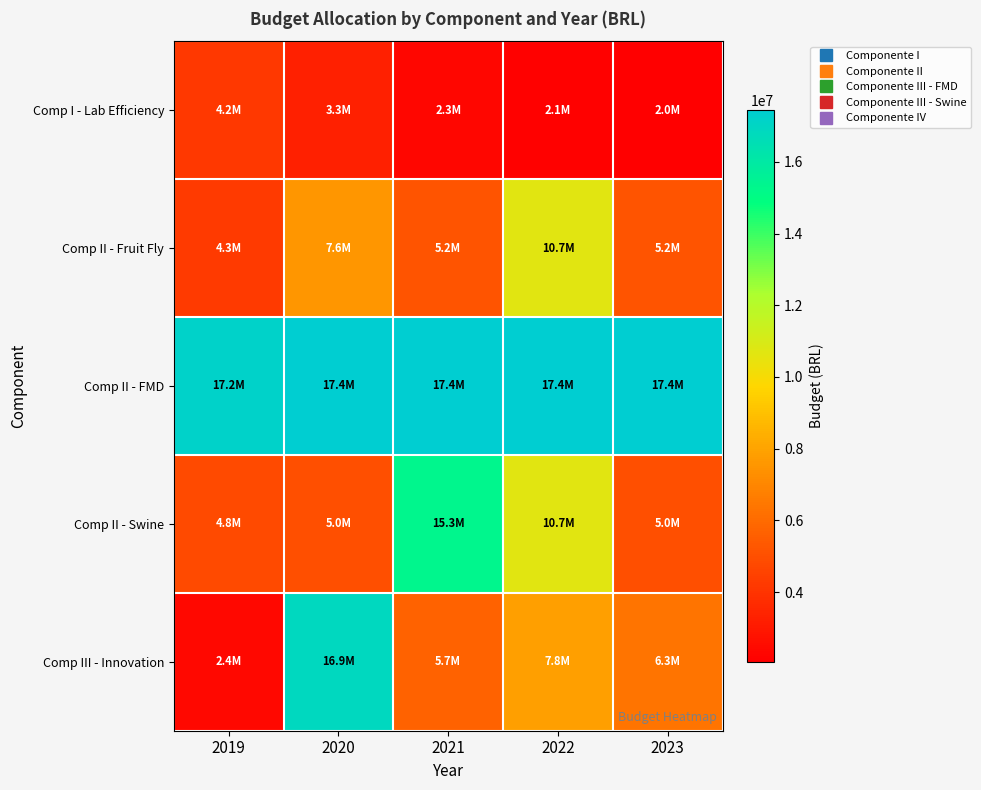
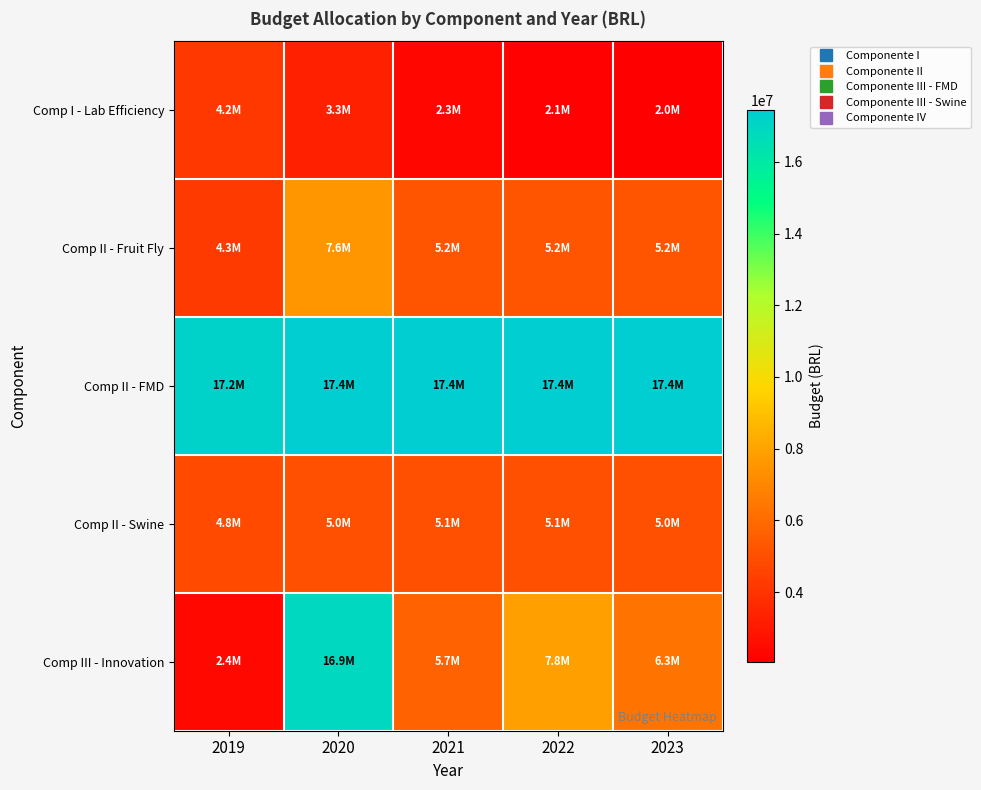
  {
    "Comp I - Lab Efficiency": {
      "2019": "4.2M",
      "2020": "3.3M",
      "2021": "2.3M",
      "2022": "2.1M",
      "2023": "2.0M"
    },
    "Comp II - Fruit Fly": {
      "2019": "4.3M",
      "2020": "7.6M",
      "2021": "5.2M",
-     "2022": "10.7M",
+     "2022": "5.2M",
      "2023": "5.2M"
    },
    "Comp II - FMD": {
      "2019": "17.2M",
      "2020": "17.4M",
      "2021": "17.4M",
      "2022": "17.4M",
      "2023": "17.4M"
    },
    "Comp II - Swine": {
      "2019": "4.8M",
      "2020": "5.0M",
-     "2021": "15.3M",
-     "2022": "10.7M",
+     "2021": "5.1M",
+     "2022": "5.1M",
      "2023": "5.0M"
    },
    "Comp III - Innovation": {
      "2019": "2.4M",
      "2020": "16.9M",
      "2021": "5.7M",
      "2022": "7.8M"
    }
  }
